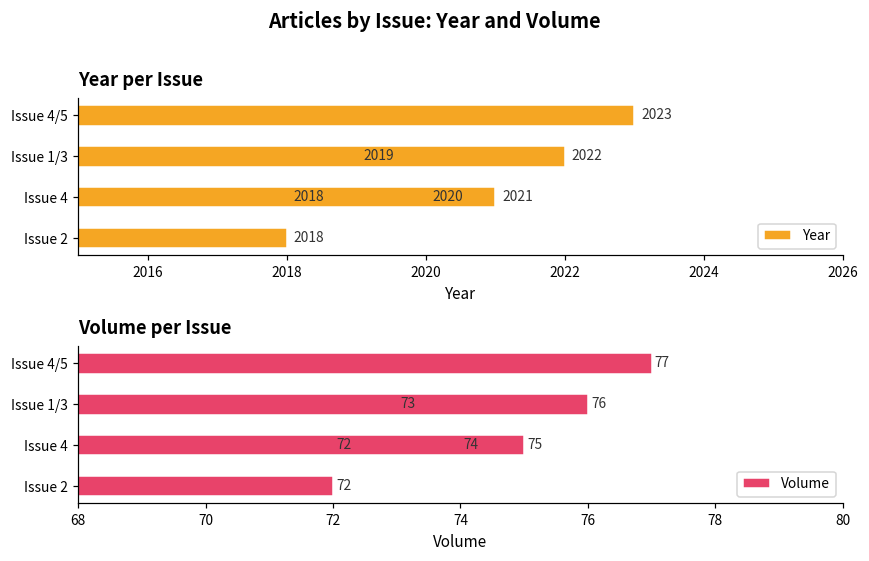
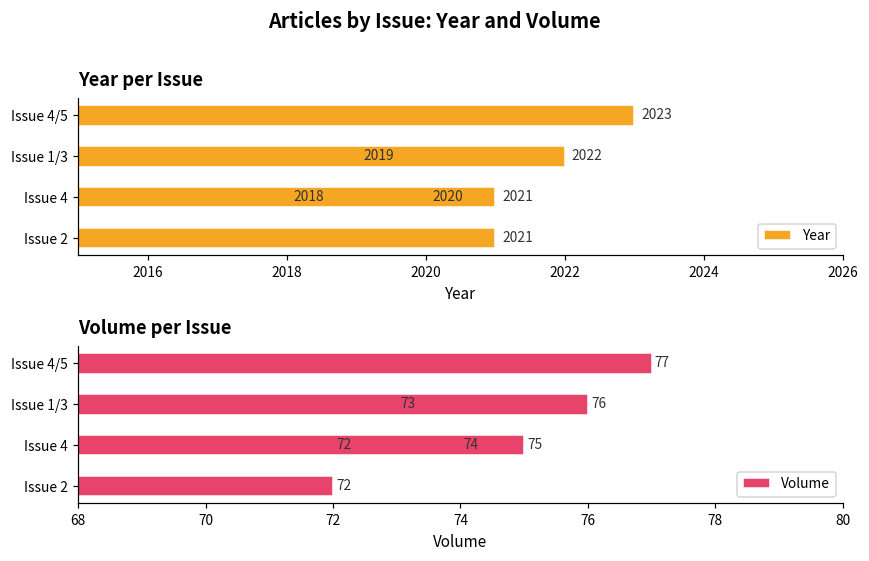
  {
    "Year per Issue": {
      "Issue 4/5": 2023,
-     "Issue 2": 2018
+     "Issue 2": 2021
    },
    "Volume per Issue": {
      "Issue 4/5": 77,
      "Issue 2": 72
    }
  }
